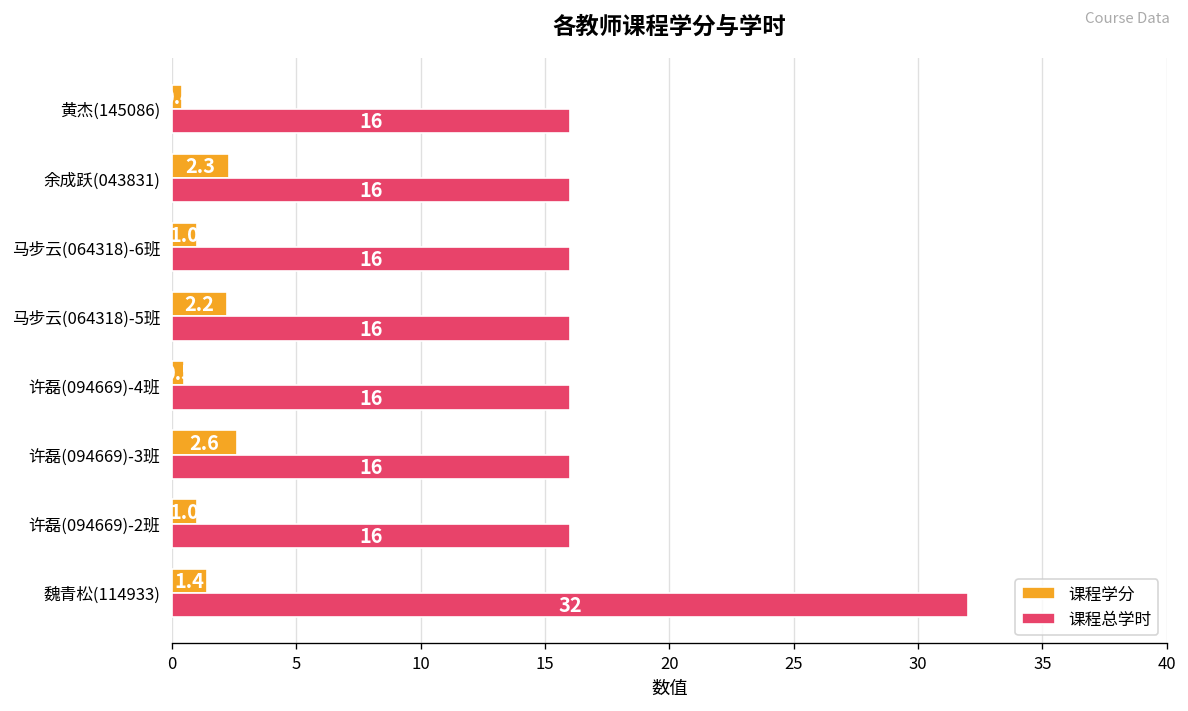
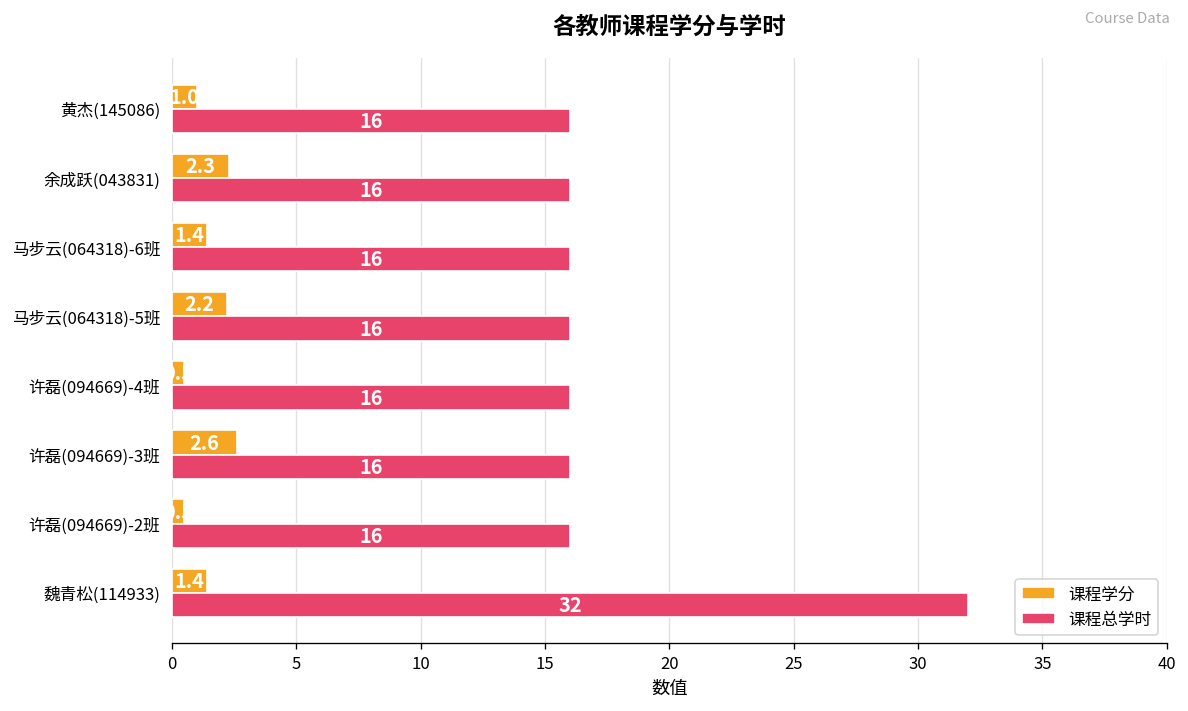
  {
    "课程学分": {
-     "黄杰(145086)": 0.4,
+     "黄杰(145086)": 1.0,
      "余成跃(043831)": 2.3,
-     "马步云(064318)-6班": 1.0,
+     "马步云(064318)-6班": 1.4,
      "马步云(064318)-5班": 2.2,
      "许磊(094669)-3班": 2.6,
-     "许磊(094669)-2班": 1.0,
+     "许磊(094669)-2班": 0.5,
      "魏青松(114933)": 1.4
    },
    "课程总学时": {
      "黄杰(145086)": 16,
      "余成跃(043831)": 16,
      "马步云(064318)-6班": 16,
      "马步云(064318)-5班": 16,
      "许磊(094669)-4班": 16,
      "许磊(094669)-3班": 16,
      "许磊(094669)-2班": 16,
      "魏青松(114933)": 32
    }
  }
